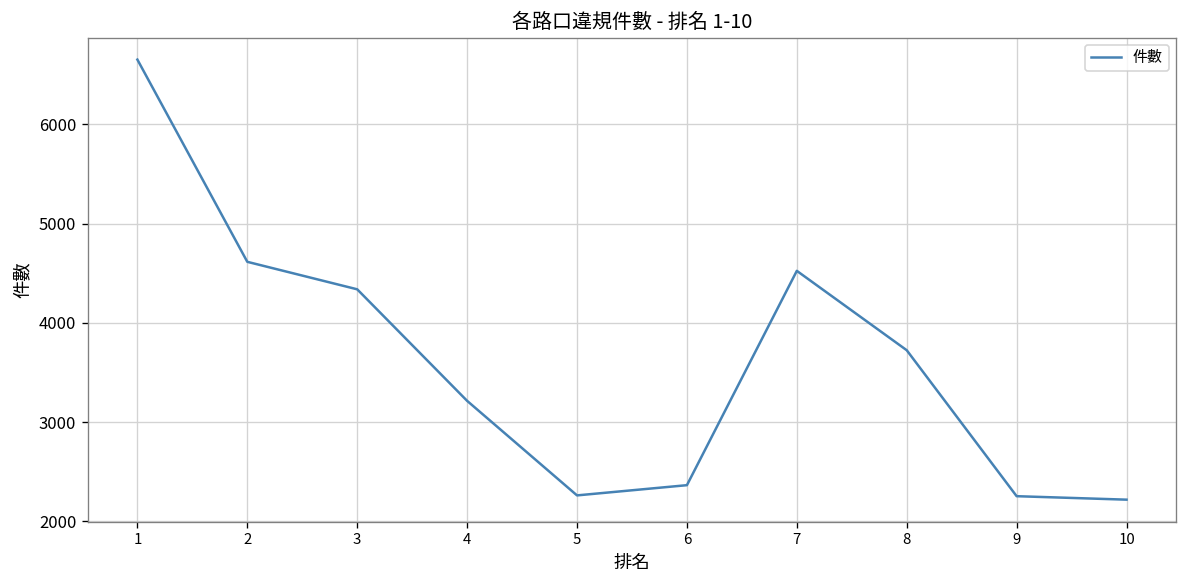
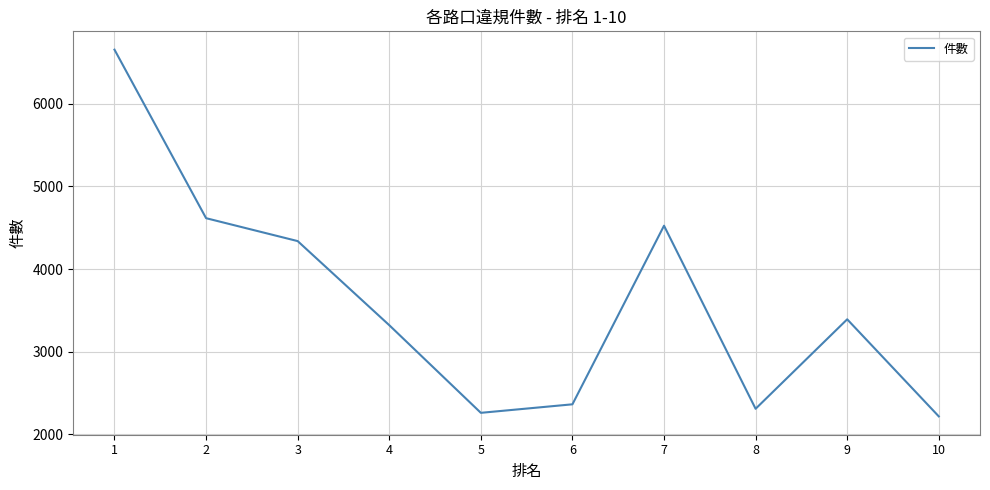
  {
    "1": 6700,
    "2": 4600,
    "3": 4300,
-   "4": 3200,
+   "4": 3300,
    "5": 2300,
    "6": 2400,
    "7": 4500,
-   "8": 3700,
-   "9": 2300,
+   "8": 2300,
+   "9": 3400,
    "10": 2200
  }
